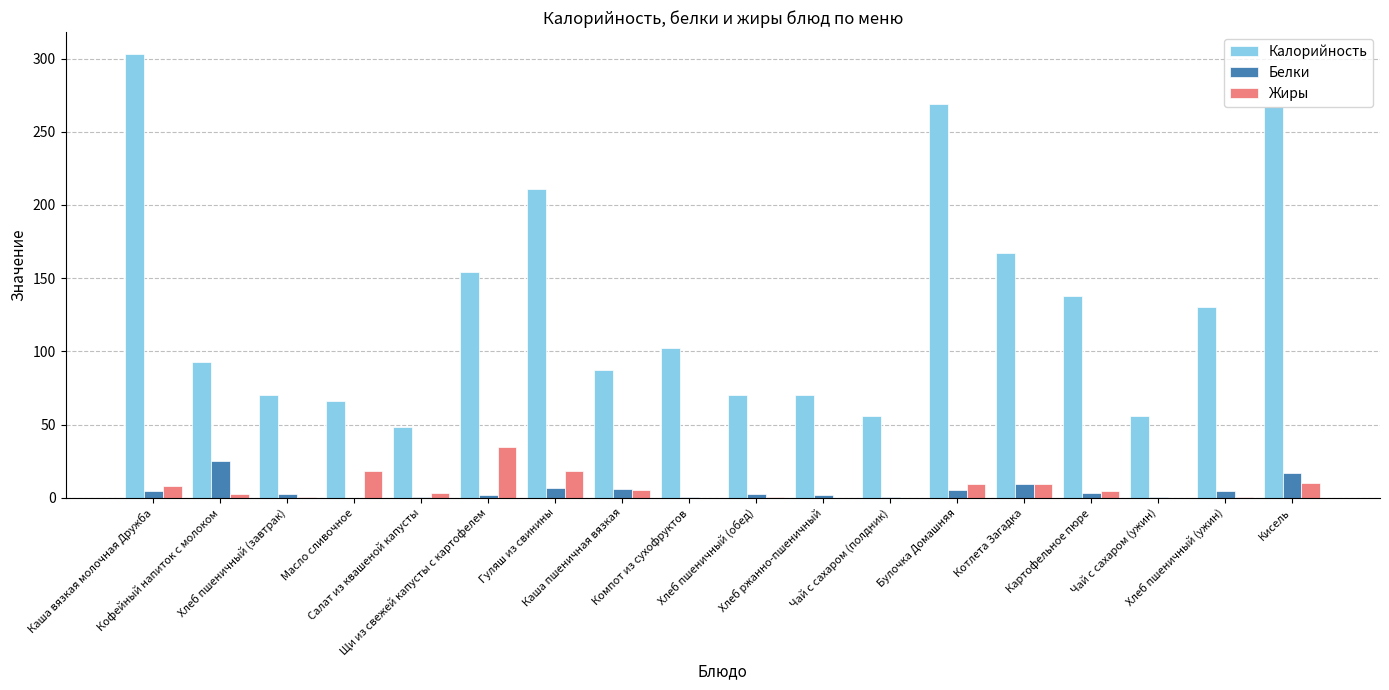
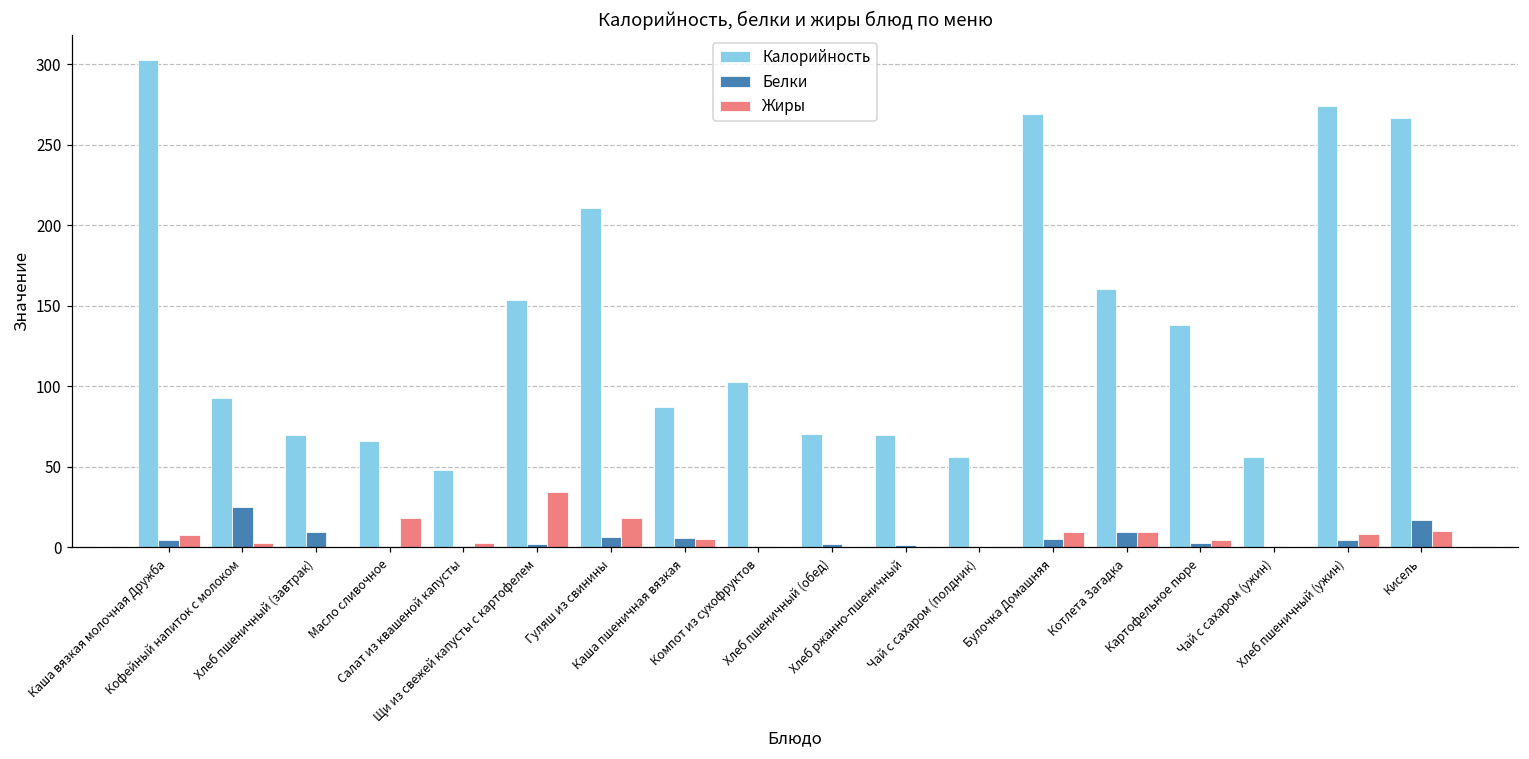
  {
    "Калорийность": {
      "Каша вязкая молочная Дружба": 303,
      "Кофейный напиток с молоком": 93,
      "Хлеб пшеничный (завтрак)": 70,
      "Масло сливочное": 66,
      "Салат из квашеной капусты": 48,
      "Щи из свежей капусты с картофелем": 154,
      "Гуляш из свинины": 211,
      "Каша пшеничная вязкая": 87,
      "Компот из сухофруктов": 103,
      "Хлеб пшеничный (обед)": 70,
      "Хлеб ржанно-пшеничный": 70,
      "Чай с сахаром (полдник)": 56,
      "Булочка Домашняя": 269,
-     "Котлета Загадка": 167,
+     "Котлета Загадка": 161,
      "Картофельное пюре": 138,
      "Чай с сахаром (ужин)": 56,
-     "Хлеб пшеничный (ужин)": 131,
+     "Хлеб пшеничный (ужин)": 274,
      "Кисель": 267
    },
    "Белки": {
      "Каша вязкая молочная Дружба": 5,
      "Кофейный напиток с молоком": 25,
-     "Хлеб пшеничный (завтрак)": 2,
+     "Хлеб пшеничный (завтрак)": 10,
      "Щи из свежей капусты с картофелем": 2,
      "Гуляш из свинины": 7,
      "Каша пшеничная вязкая": 6,
      "Хлеб пшеничный (обед)": 2,
      "Булочка Домашняя": 5,
      "Котлета Загадка": 10,
      "Картофельное пюре": 3,
      "Хлеб пшеничный (ужин)": 4,
      "Кисель": 17
    },
    "Жиры": {
      "Каша вязкая молочная Дружба": 8,
      "Кофейный напиток с молоком": 3,
      "Масло сливочное": 18,
      "Салат из квашеной капусты": 3,
      "Щи из свежей капусты с картофелем": 34,
      "Гуляш из свинины": 18,
      "Каша пшеничная вязкая": 5,
      "Хлеб ржанно-пшеничный": 0,
      "Чай с сахаром (полдник)": 0,
      "Булочка Домашняя": 9,
      "Котлета Загадка": 10,
      "Картофельное пюре": 5,
      "Чай с сахаром (ужин)": 0,
-     "Хлеб пшеничный (ужин)": 1,
+     "Хлеб пшеничный (ужин)": 9,
      "Кисель": 10
    }
  }
